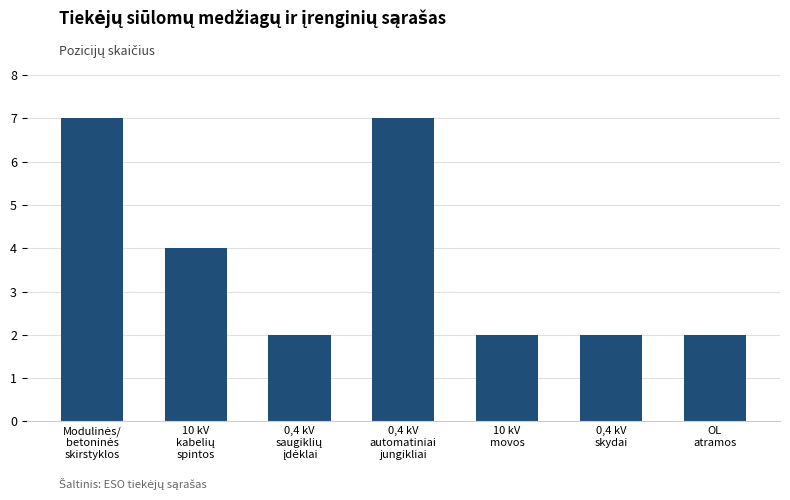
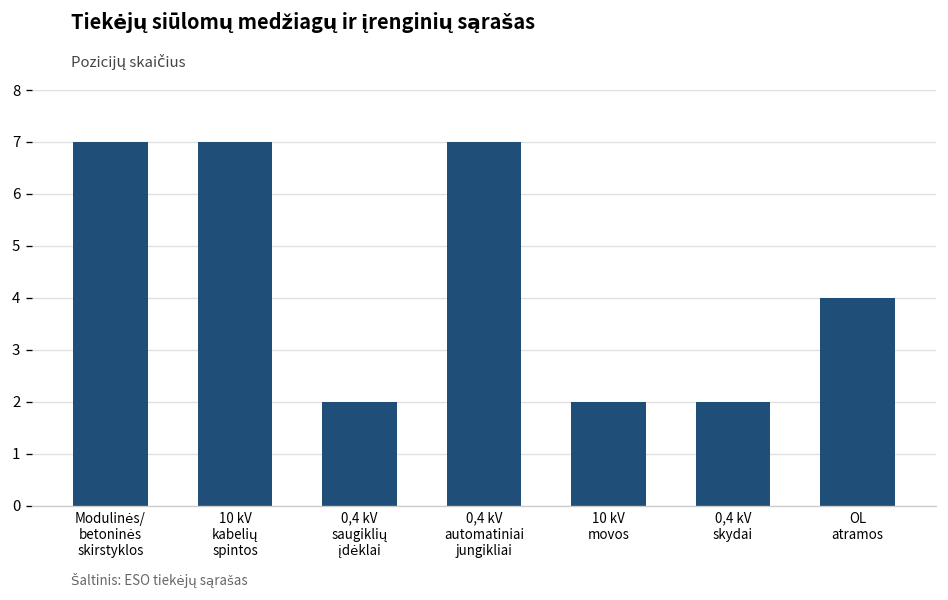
  {
    "Modulinės/ betoninės skirstyklos": 7,
-   "10 kV kabelių spintos": 4,
+   "10 kV kabelių spintos": 7,
    "0,4 kV saugiklių įdėklai": 2,
    "0,4 kV automatiniai jungikliai": 7,
    "10 kV movos": 2,
    "0,4 kV skydai": 2,
-   "OL atramos": 2
+   "OL atramos": 4
  }
